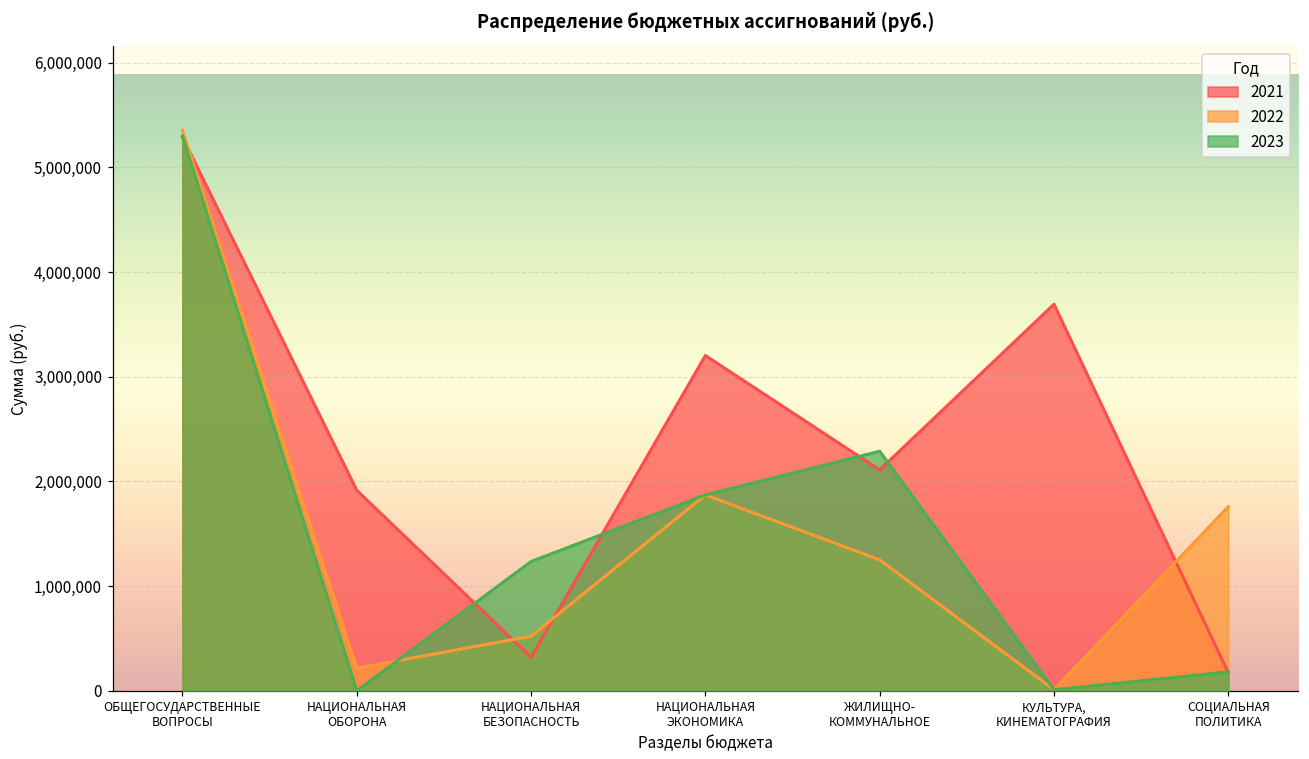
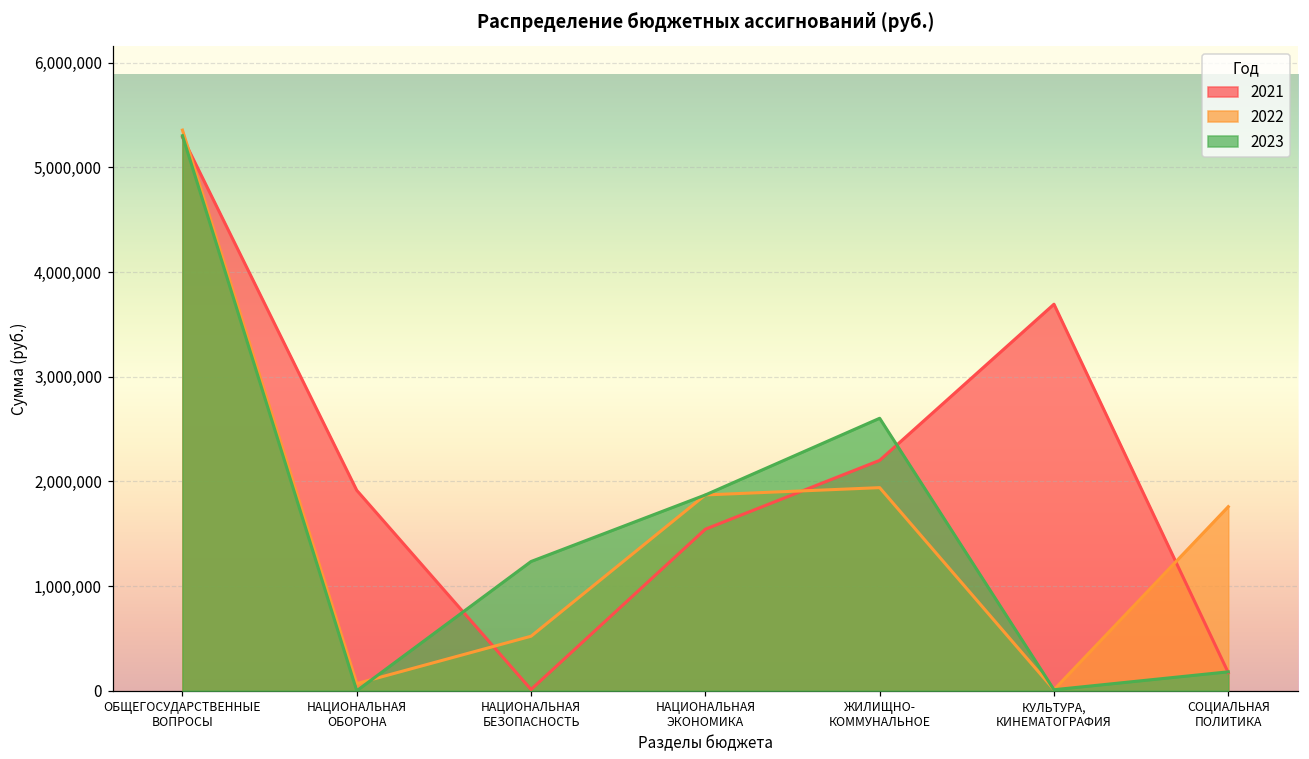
  {
    "2021": {
      "НАЦИОНАЛЬНАЯ ОБОРОНА": "1,900,000",
-     "НАЦИОНАЛЬНАЯ БЕЗОПАСНОСТЬ": "300,000",
-     "НАЦИОНАЛЬНАЯ ЭКОНОМИКА": "3,200,000",
-     "ЖИЛИЩНО- КОММУНАЛЬНОЕ": "2,100,000",
+     "НАЦИОНАЛЬНАЯ БЕЗОПАСНОСТЬ": "0",
+     "НАЦИОНАЛЬНАЯ ЭКОНОМИКА": "1,500,000",
+     "ЖИЛИЩНО- КОММУНАЛЬНОЕ": "2,200,000",
      "КУЛЬТУРА, КИНЕМАТОГРАФИЯ": "3,700,000"
    },
    "2022": {
      "ОБЩЕГОСУДАРСТВЕННЫЕ ВОПРОСЫ": "5,400,000",
-     "НАЦИОНАЛЬНАЯ ОБОРОНА": "200,000",
+     "НАЦИОНАЛЬНАЯ ОБОРОНА": "100,000",
      "НАЦИОНАЛЬНАЯ БЕЗОПАСНОСТЬ": "500,000",
-     "ЖИЛИЩНО- КОММУНАЛЬНОЕ": "1,300,000",
+     "ЖИЛИЩНО- КОММУНАЛЬНОЕ": "1,900,000",
      "СОЦИАЛЬНАЯ ПОЛИТИКА": "1,800,000"
    },
    "2023": {
      "НАЦИОНАЛЬНАЯ ОБОРОНА": "0",
      "НАЦИОНАЛЬНАЯ БЕЗОПАСНОСТЬ": "1,200,000",
-     "ЖИЛИЩНО- КОММУНАЛЬНОЕ": "2,300,000"
+     "ЖИЛИЩНО- КОММУНАЛЬНОЕ": "2,600,000"
    }
  }
